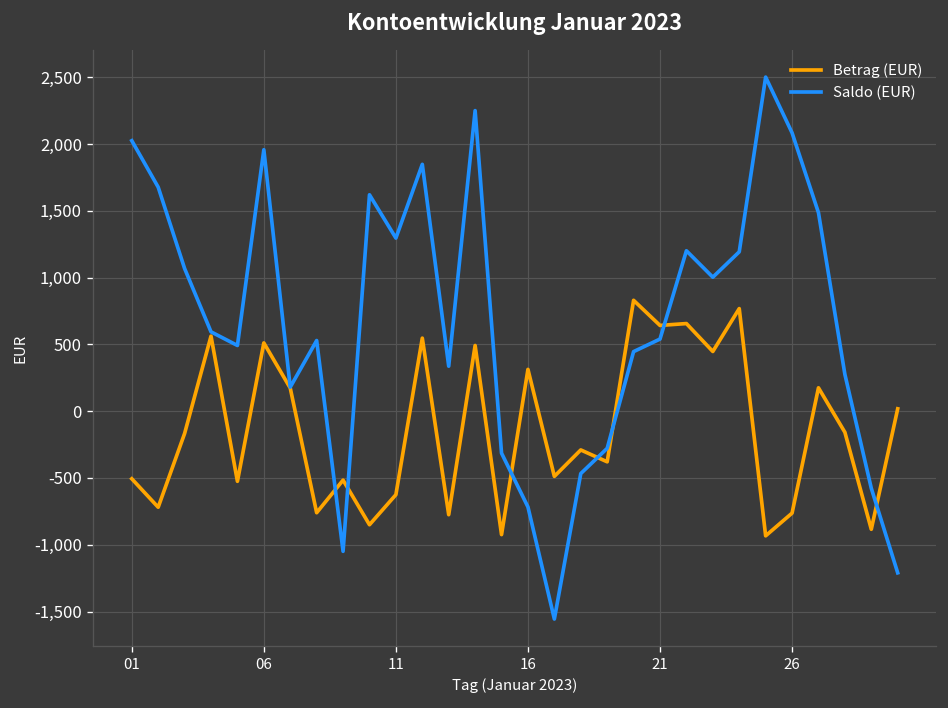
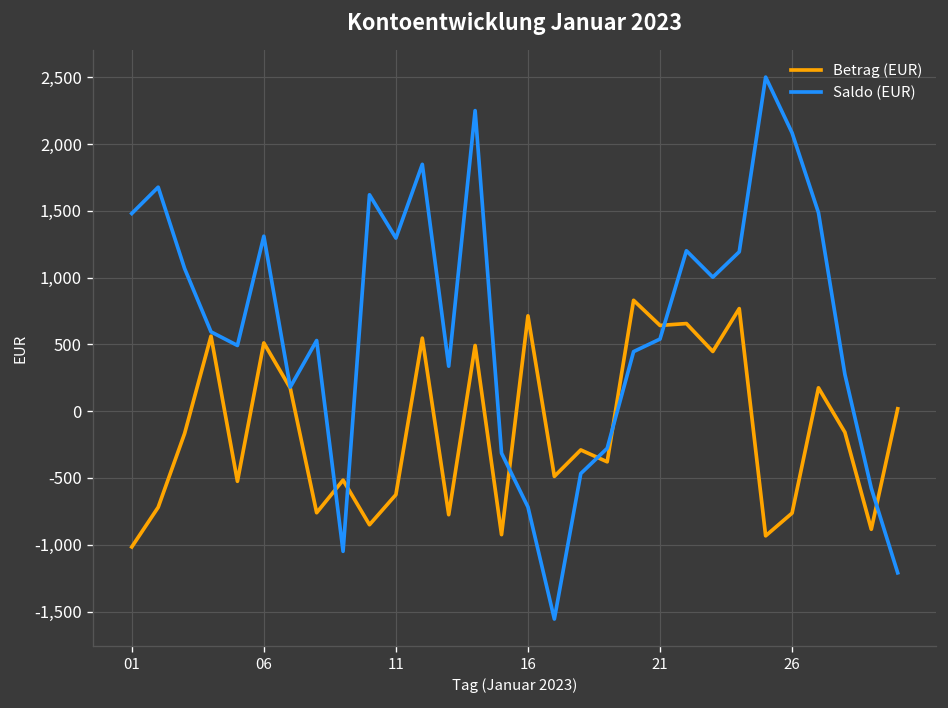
  {
    "Betrag (EUR)": {
-     "01": "-510",
+     "01": "-1,020",
      "06": "510",
      "11": "-630",
-     "16": "310",
+     "16": "710",
      "21": "640",
      "26": "-760"
    },
    "Saldo (EUR)": {
-     "01": "2,030",
-     "06": "1,960",
+     "01": "1,480",
+     "06": "1,310",
      "11": "1,300",
      "16": "-720",
      "21": "540",
      "26": "2,080"
    }
  }
